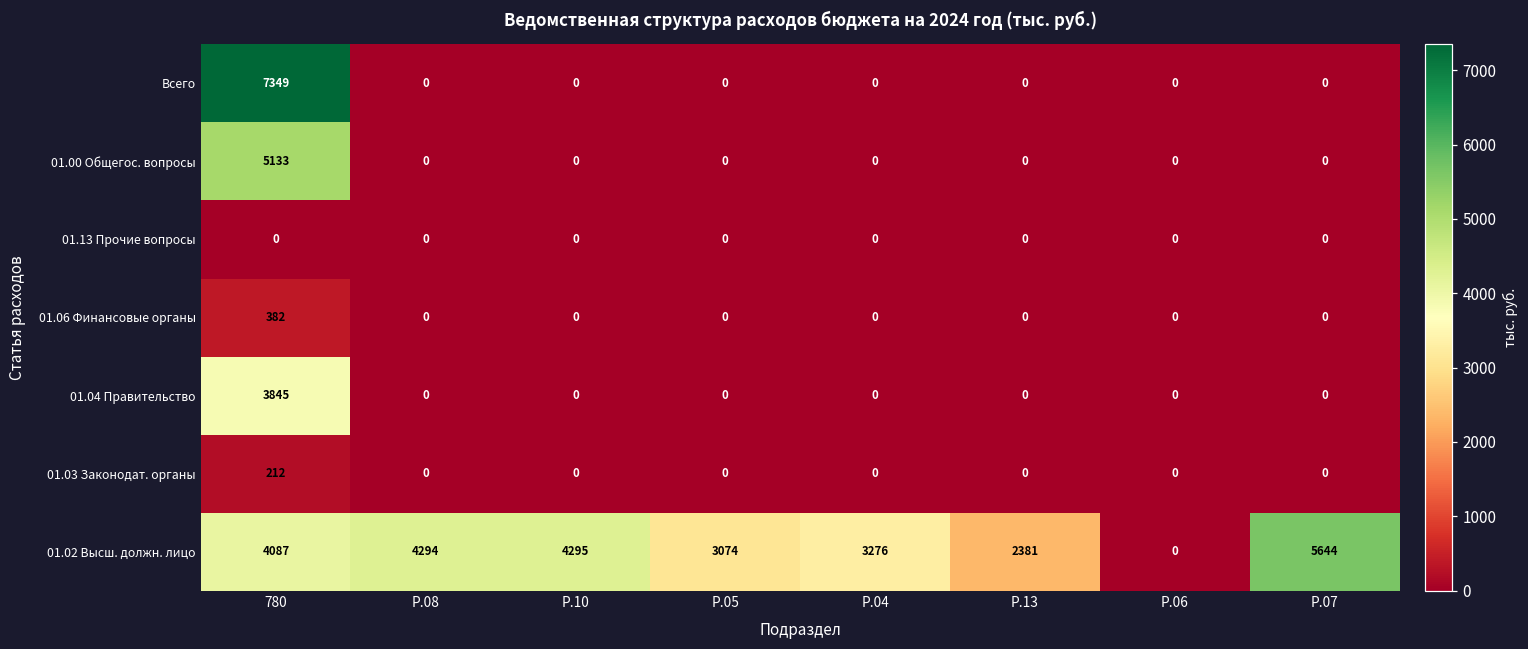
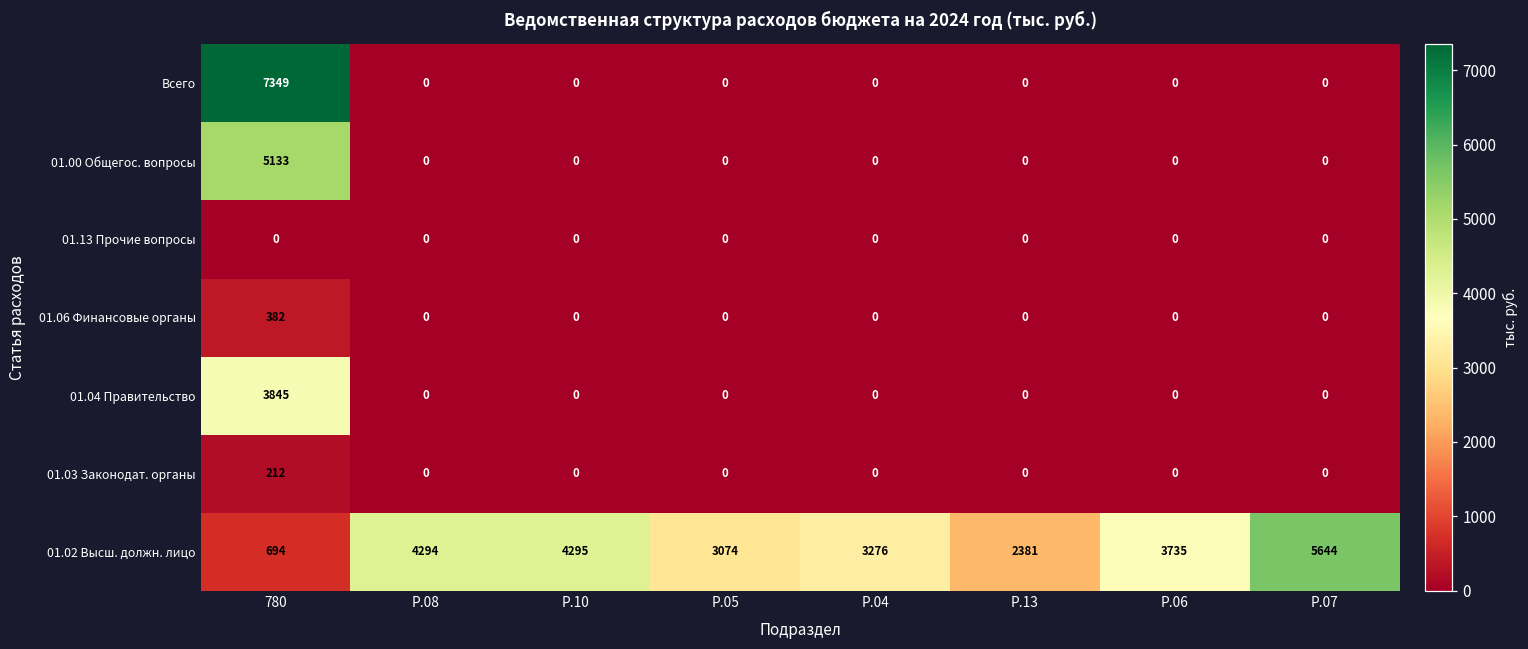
  {
    "Всего": {
      "780": 7349,
      "Р.08": 0,
      "Р.10": 0,
      "Р.05": 0,
      "Р.04": 0,
      "Р.13": 0,
      "Р.06": 0,
      "Р.07": 0
    },
    "01.00 Общегос. вопросы": {
      "780": 5133,
      "Р.08": 0,
      "Р.10": 0,
      "Р.05": 0,
      "Р.04": 0,
      "Р.13": 0,
      "Р.06": 0,
      "Р.07": 0
    },
    "01.13 Прочие вопросы": {
      "780": 0,
      "Р.08": 0,
      "Р.10": 0,
      "Р.05": 0,
      "Р.04": 0,
      "Р.13": 0,
      "Р.06": 0,
      "Р.07": 0
    },
    "01.06 Финансовые органы": {
      "780": 382,
      "Р.08": 0,
      "Р.10": 0,
      "Р.05": 0,
      "Р.04": 0,
      "Р.13": 0,
      "Р.06": 0,
      "Р.07": 0
    },
    "01.04 Правительство": {
      "780": 3845,
      "Р.08": 0,
      "Р.10": 0,
      "Р.05": 0,
      "Р.04": 0,
      "Р.13": 0,
      "Р.06": 0,
      "Р.07": 0
    },
    "01.03 Законодат. органы": {
      "780": 212,
      "Р.08": 0,
      "Р.10": 0,
      "Р.05": 0,
      "Р.04": 0,
      "Р.13": 0,
      "Р.06": 0,
      "Р.07": 0
    },
    "01.02 Высш. должн. лицо": {
-     "780": 4087,
+     "780": 694,
      "Р.08": 4294,
      "Р.10": 4295,
      "Р.05": 3074,
      "Р.04": 3276,
      "Р.13": 2381,
-     "Р.06": 0,
+     "Р.06": 3735,
      "Р.07": 5644
    }
  }
